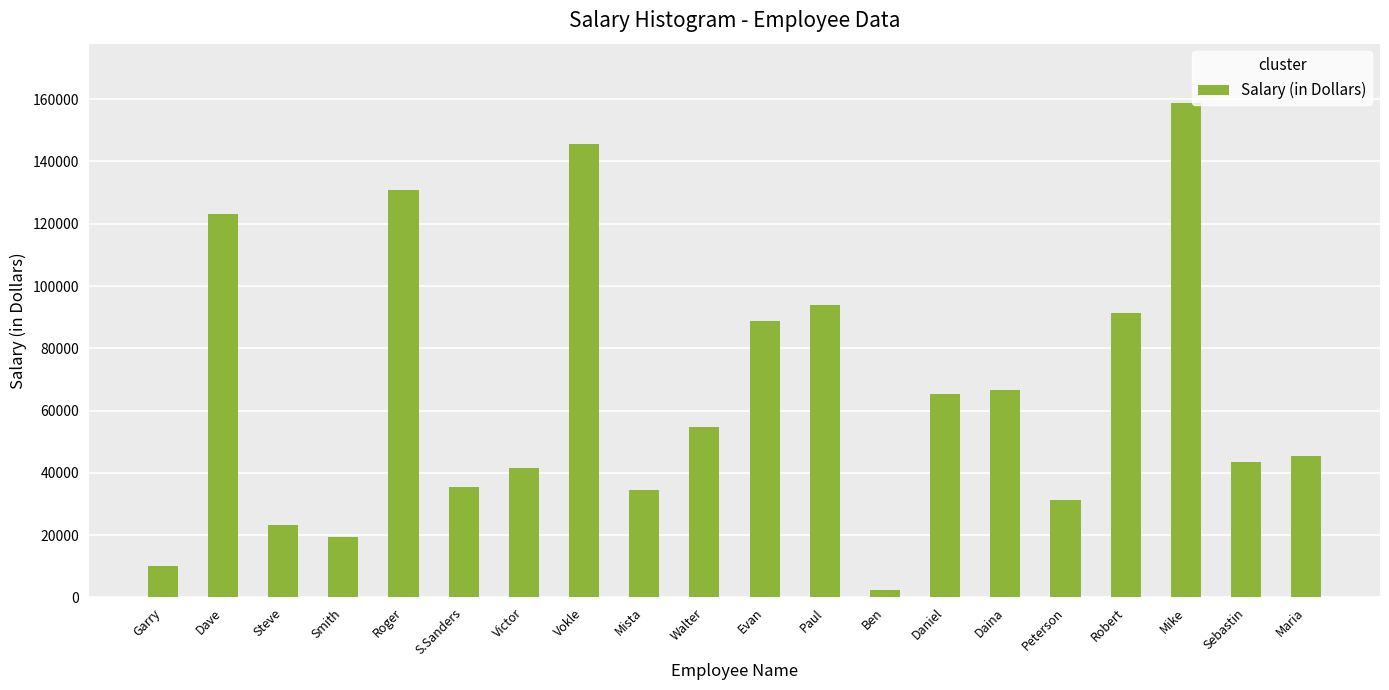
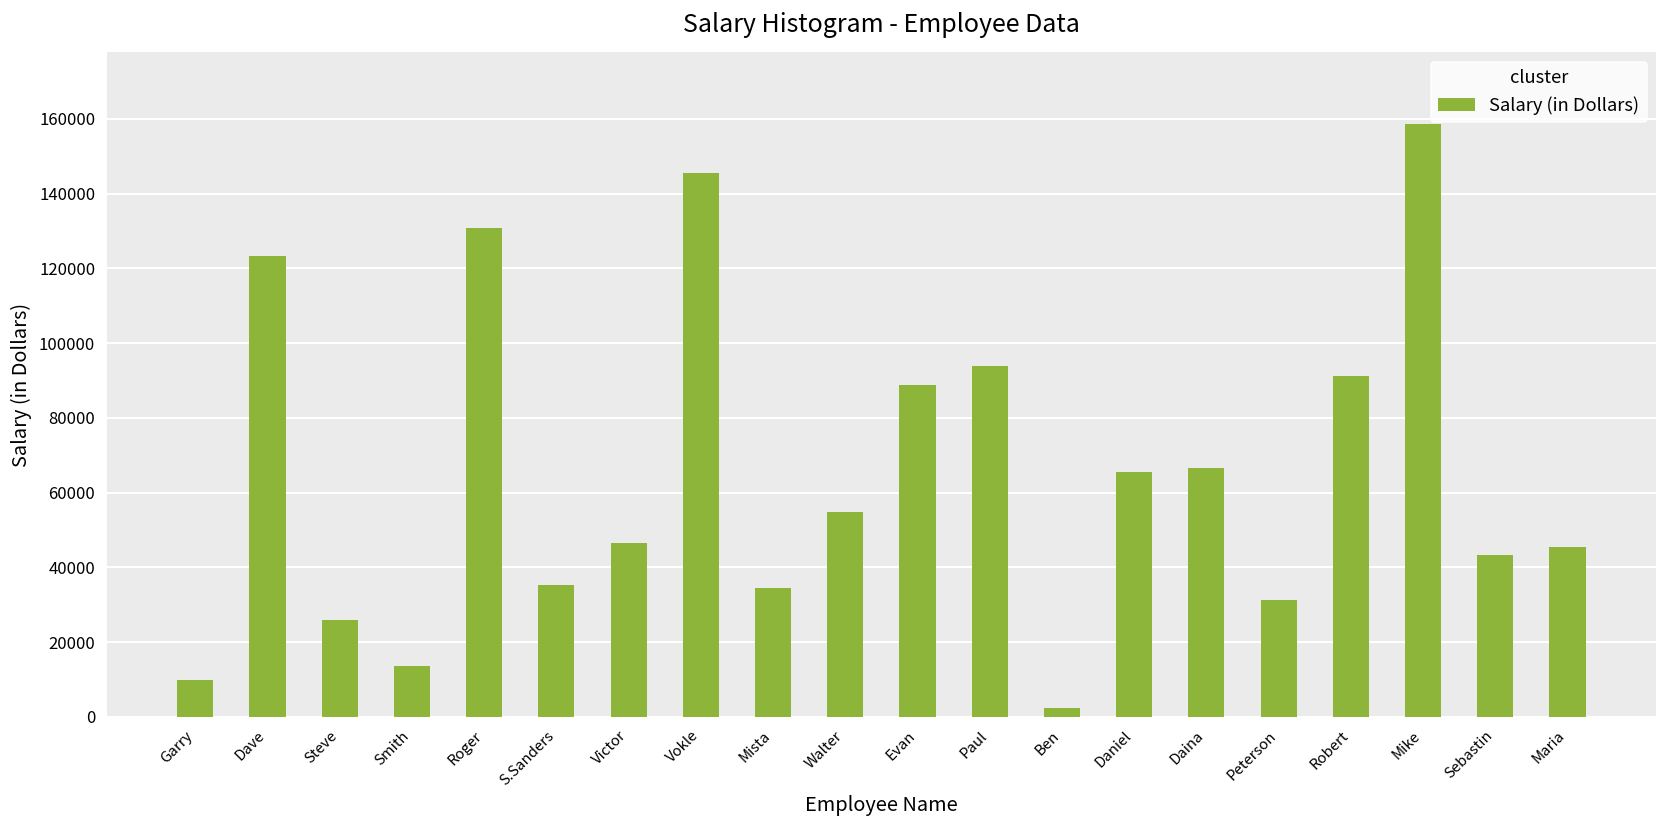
  {
    "Garry": 10000,
    "Dave": 123000,
-   "Steve": 23000,
-   "Smith": 19000,
+   "Steve": 26000,
+   "Smith": 14000,
    "Roger": 131000,
    "S.Sanders": 35000,
-   "Victor": 41000,
+   "Victor": 46000,
    "Vokle": 145000,
    "Mista": 35000,
    "Walter": 55000,
    "Evan": 89000,
    "Paul": 94000,
    "Ben": 2000,
    "Daniel": 65000,
    "Daina": 67000,
    "Peterson": 31000,
    "Robert": 91000,
    "Mike": 159000,
    "Sebastin": 43000,
    "Maria": 45000
  }
